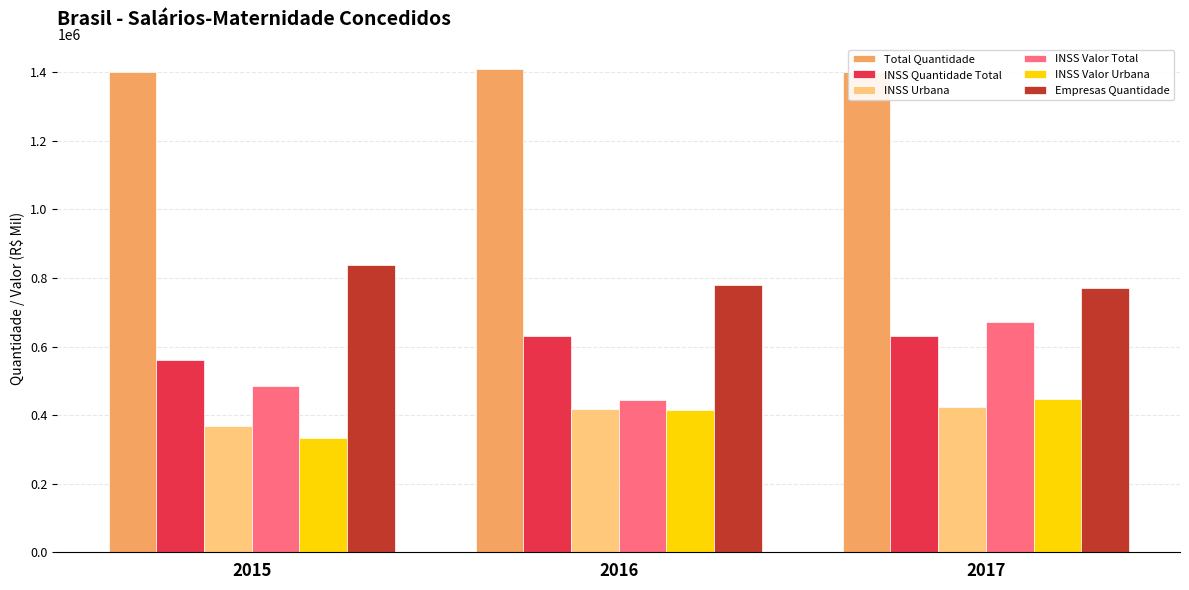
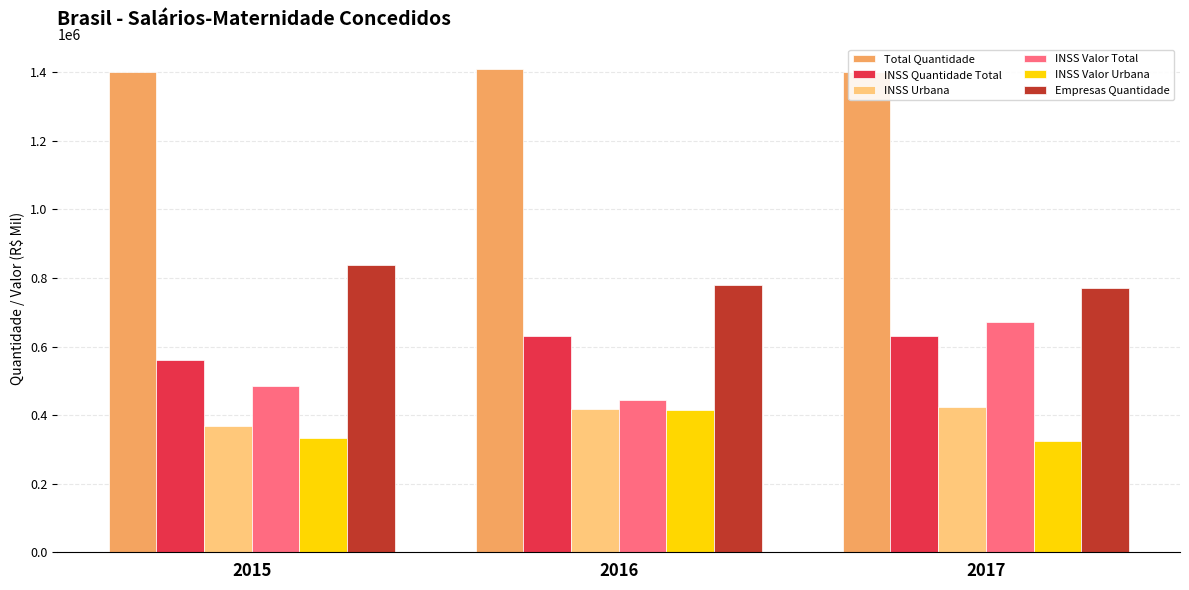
  {
    "INSS Valor Total": {
      "2015": 490000,
      "2016": 440000,
      "2017": 670000
    },
    "INSS Valor Urbana": {
      "2015": 330000,
      "2016": 420000,
-     "2017": 450000
+     "2017": 320000
    }
  }
